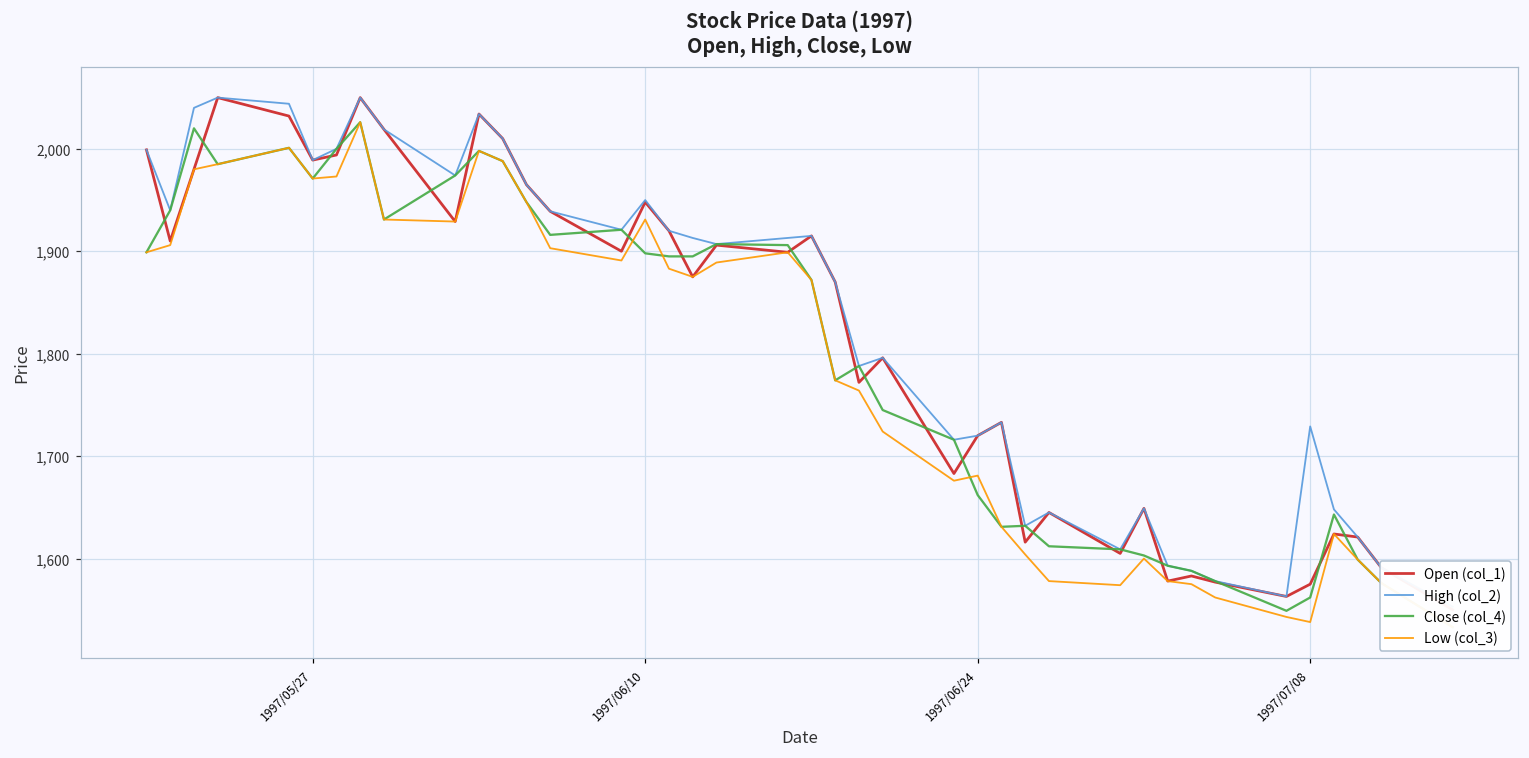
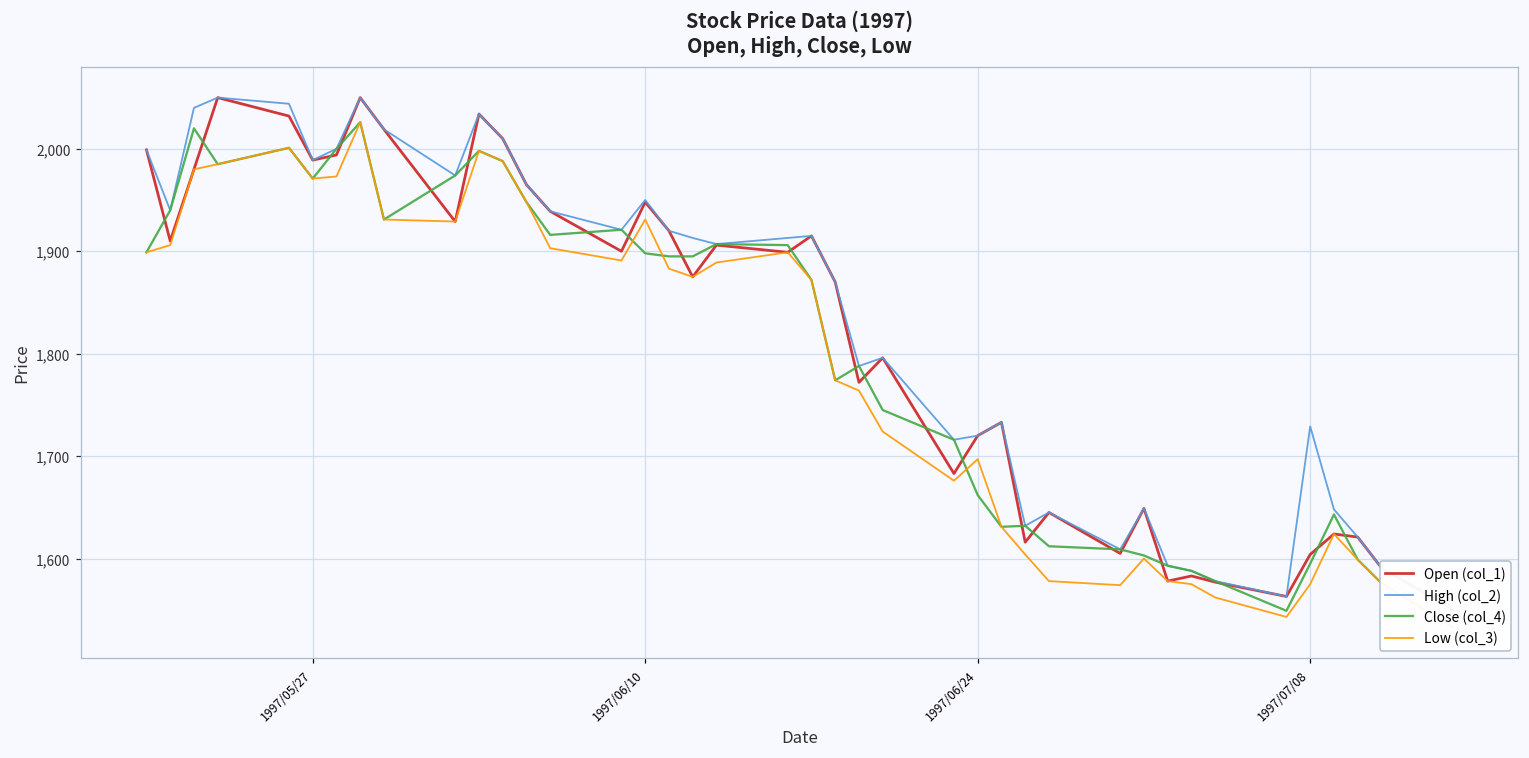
  {
    "Open (col_1)": {
-     "1997/07/08": "1,580"
+     "1997/07/08": "1,600"
    },
    "High (col_2)": {
      "1997/07/08": "1,730"
    },
    "Close (col_4)": {
      "1997/06/10": "1,900",
      "1997/06/24": "1,660",
-     "1997/07/08": "1,560"
+     "1997/07/08": "1,600"
    },
    "Low (col_3)": {
      "1997/06/10": "1,930",
-     "1997/06/24": "1,680",
-     "1997/07/08": "1,540"
+     "1997/06/24": "1,700",
+     "1997/07/08": "1,580"
    }
  }
